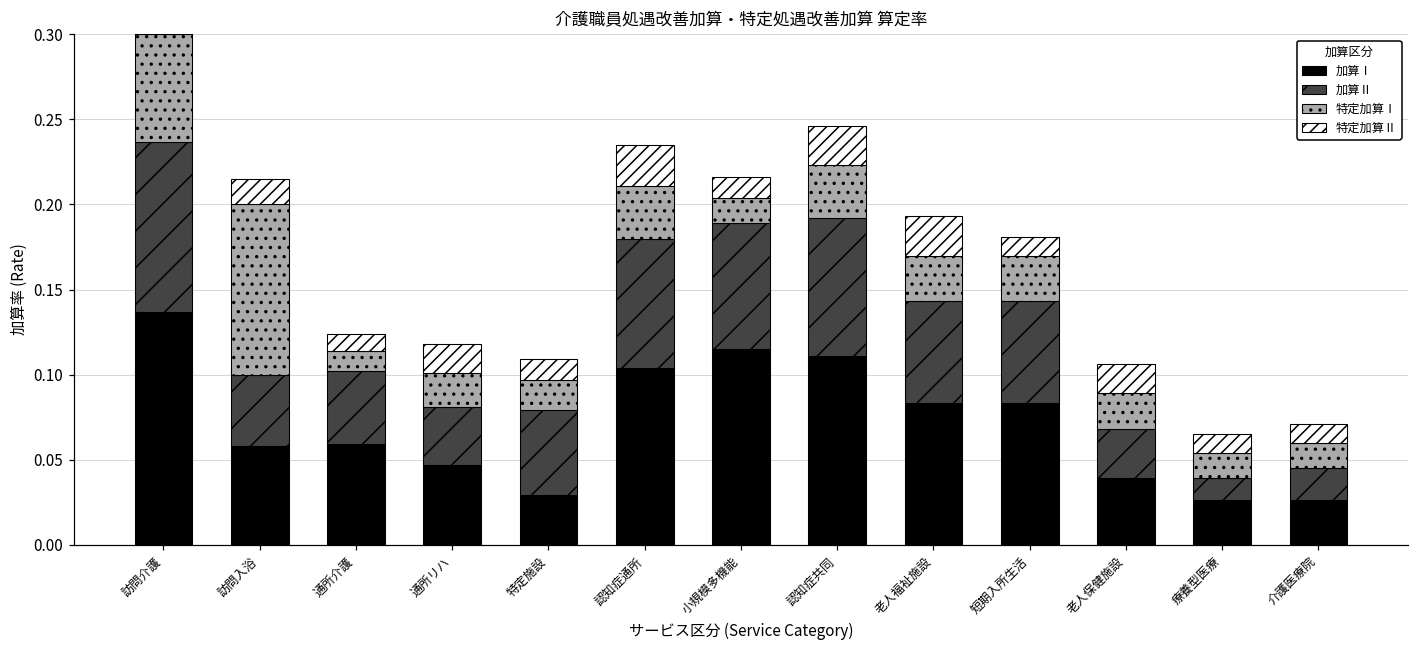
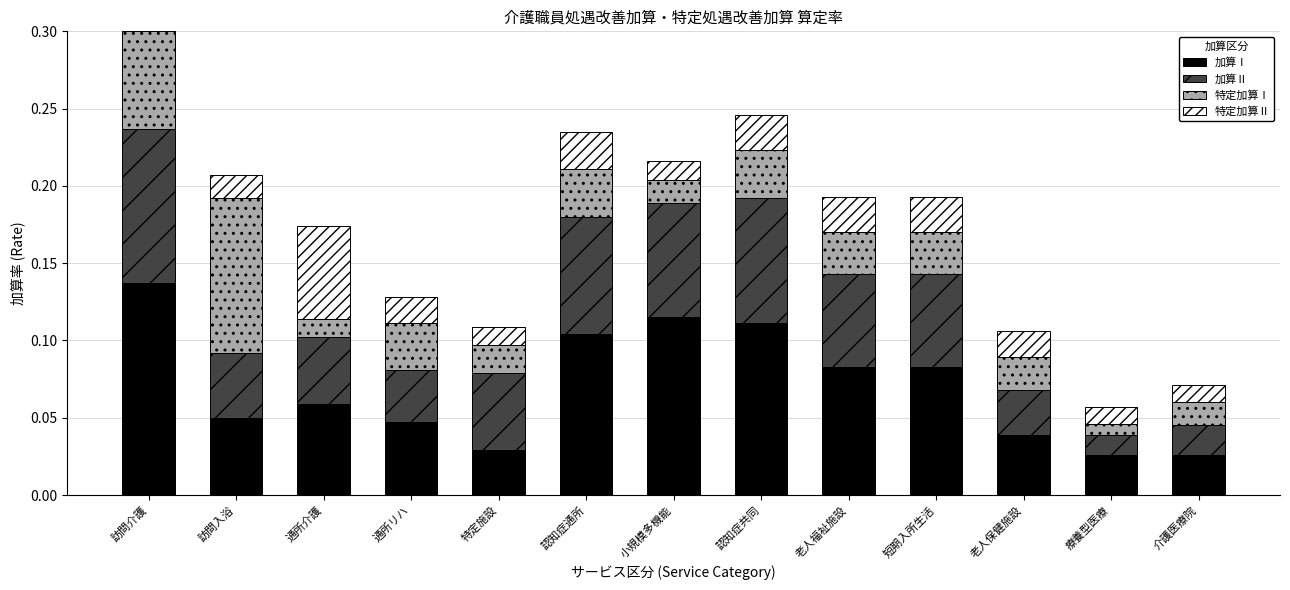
  {
    "加算Ⅰ": {
      "訪問介護": 0.137,
-     "訪問入浴": 0.058,
+     "訪問入浴": 0.050,
      "通所介護": 0.059,
      "通所リハ": 0.047,
      "特定施設": 0.029,
      "認知症通所": 0.104,
      "小規模多機能": 0.115,
      "認知症共同": 0.111,
      "老人福祉施設": 0.083,
      "短期入所生活": 0.083,
      "老人保健施設": 0.039,
      "療養型医療": 0.026,
      "介護医療院": 0.026
    },
    "加算Ⅱ": {
      "訪問介護": 0.100,
      "訪問入浴": 0.042,
      "通所介護": 0.043,
      "通所リハ": 0.034,
      "特定施設": 0.050,
      "認知症通所": 0.076,
      "小規模多機能": 0.074,
      "認知症共同": 0.081,
      "老人福祉施設": 0.060,
      "短期入所生活": 0.060,
      "老人保健施設": 0.029,
      "療養型医療": 0.013,
      "介護医療院": 0.019
    },
    "特定加算Ⅰ": {
      "訪問介護": 0.063,
      "訪問入浴": 0.100,
      "通所介護": 0.012,
-     "通所リハ": 0.02,
+     "通所リハ": 0.03,
      "特定施設": 0.018,
      "認知症通所": 0.031,
      "小規模多機能": 0.015,
      "認知症共同": 0.031,
      "老人福祉施設": 0.027,
      "短期入所生活": 0.027,
      "老人保健施設": 0.021,
-     "療養型医療": 0.015,
+     "療養型医療": 0.007,
      "介護医療院": 0.015
    },
    "特定加算Ⅱ": {
      "訪問入浴": 0.015,
-     "通所介護": 0.01,
+     "通所介護": 0.06,
      "通所リハ": 0.017,
      "特定施設": 0.012,
      "認知症通所": 0.024,
      "小規模多機能": 0.012,
      "認知症共同": 0.023,
      "老人福祉施設": 0.023,
-     "短期入所生活": 0.011,
+     "短期入所生活": 0.023,
      "老人保健施設": 0.017,
      "療養型医療": 0.011,
      "介護医療院": 0.011
    }
  }
